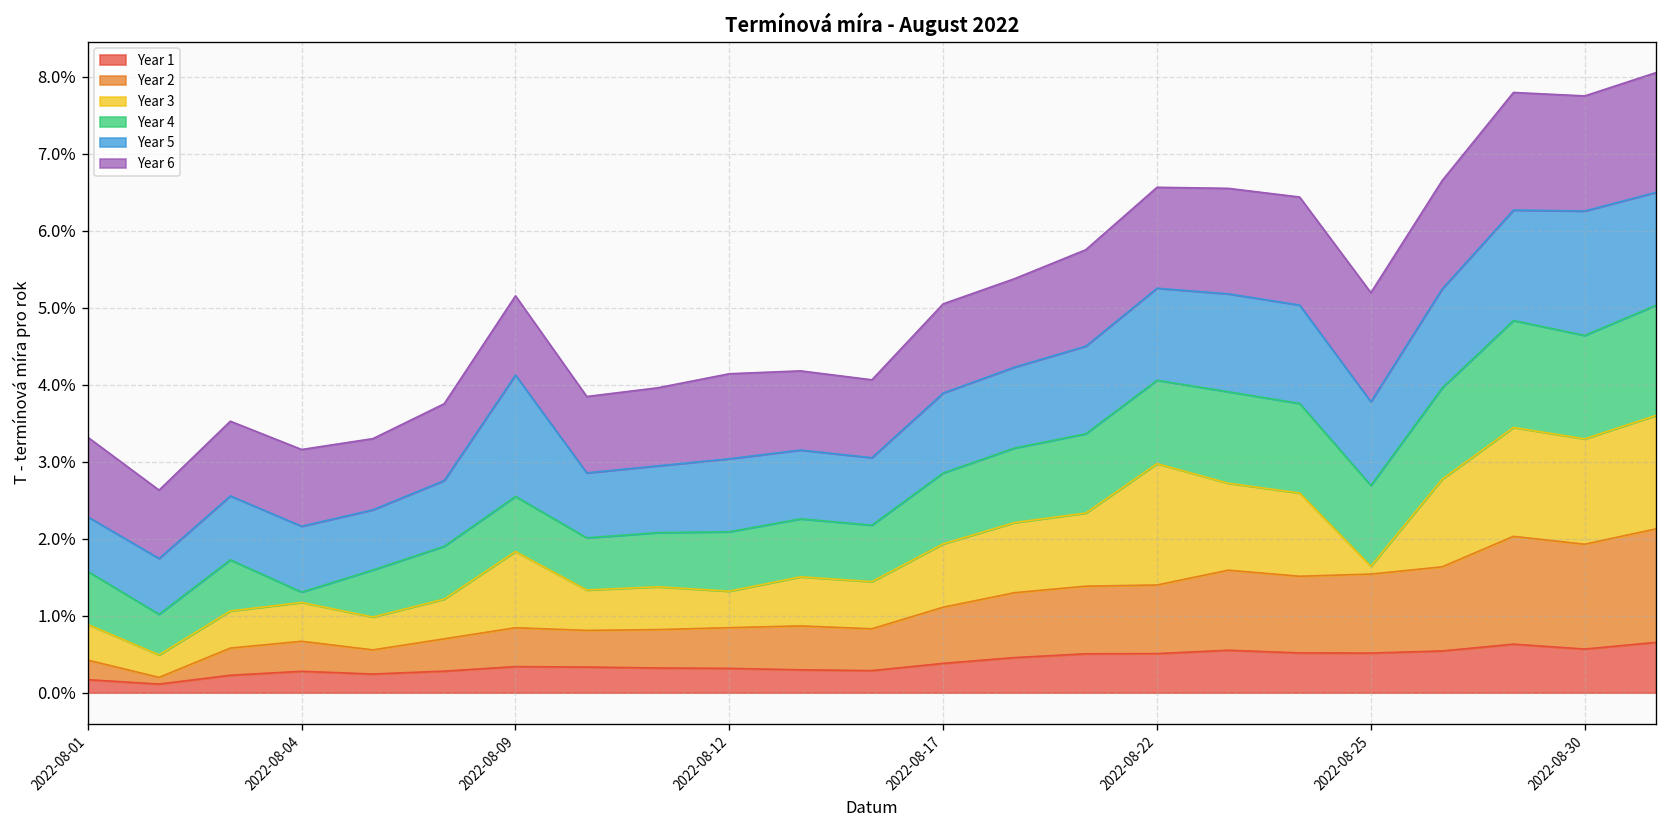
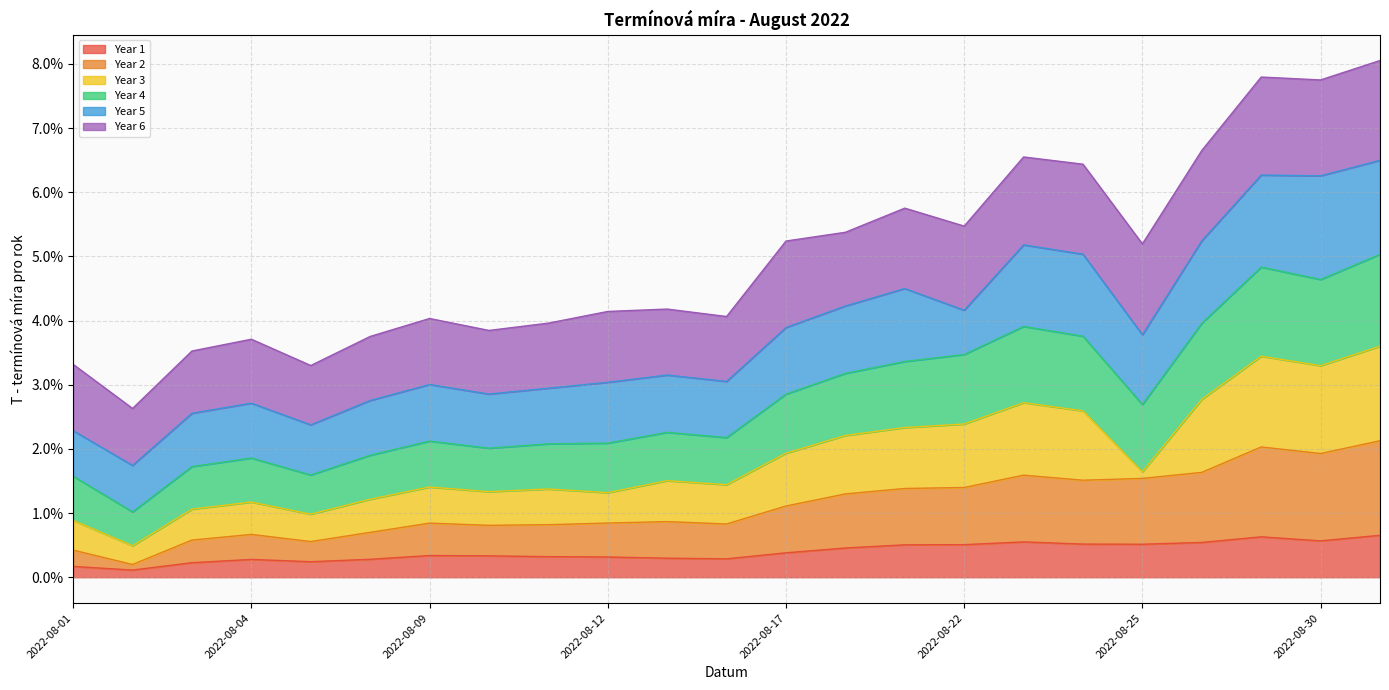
  {
    "Year 3": {
      "2022-08-01": "0.5%",
      "2022-08-04": "0.5%",
-     "2022-08-09": "1.0%",
+     "2022-08-09": "0.6%",
      "2022-08-12": "0.5%",
      "2022-08-17": "0.8%",
-     "2022-08-22": "1.6%",
+     "2022-08-22": "1.0%",
      "2022-08-25": "0.1%",
      "2022-08-30": "1.4%"
    },
    "Year 4": {
      "2022-08-01": "0.7%",
-     "2022-08-04": "0.1%",
+     "2022-08-04": "0.7%",
      "2022-08-09": "0.7%",
      "2022-08-12": "0.8%",
      "2022-08-17": "0.9%",
      "2022-08-22": "1.1%",
      "2022-08-25": "1.0%",
      "2022-08-30": "1.3%"
    },
    "Year 5": {
      "2022-08-01": "0.7%",
      "2022-08-04": "0.9%",
-     "2022-08-09": "1.6%",
+     "2022-08-09": "0.9%",
      "2022-08-12": "0.9%",
      "2022-08-17": "1.0%",
-     "2022-08-22": "1.2%",
+     "2022-08-22": "0.7%",
      "2022-08-25": "1.1%",
      "2022-08-30": "1.6%"
    },
    "Year 6": {
      "2022-08-01": "1.0%",
      "2022-08-04": "1.0%",
      "2022-08-09": "1.0%",
      "2022-08-12": "1.1%",
-     "2022-08-17": "1.2%",
+     "2022-08-17": "1.3%",
      "2022-08-22": "1.3%",
      "2022-08-25": "1.4%",
      "2022-08-30": "1.5%"
    }
  }
